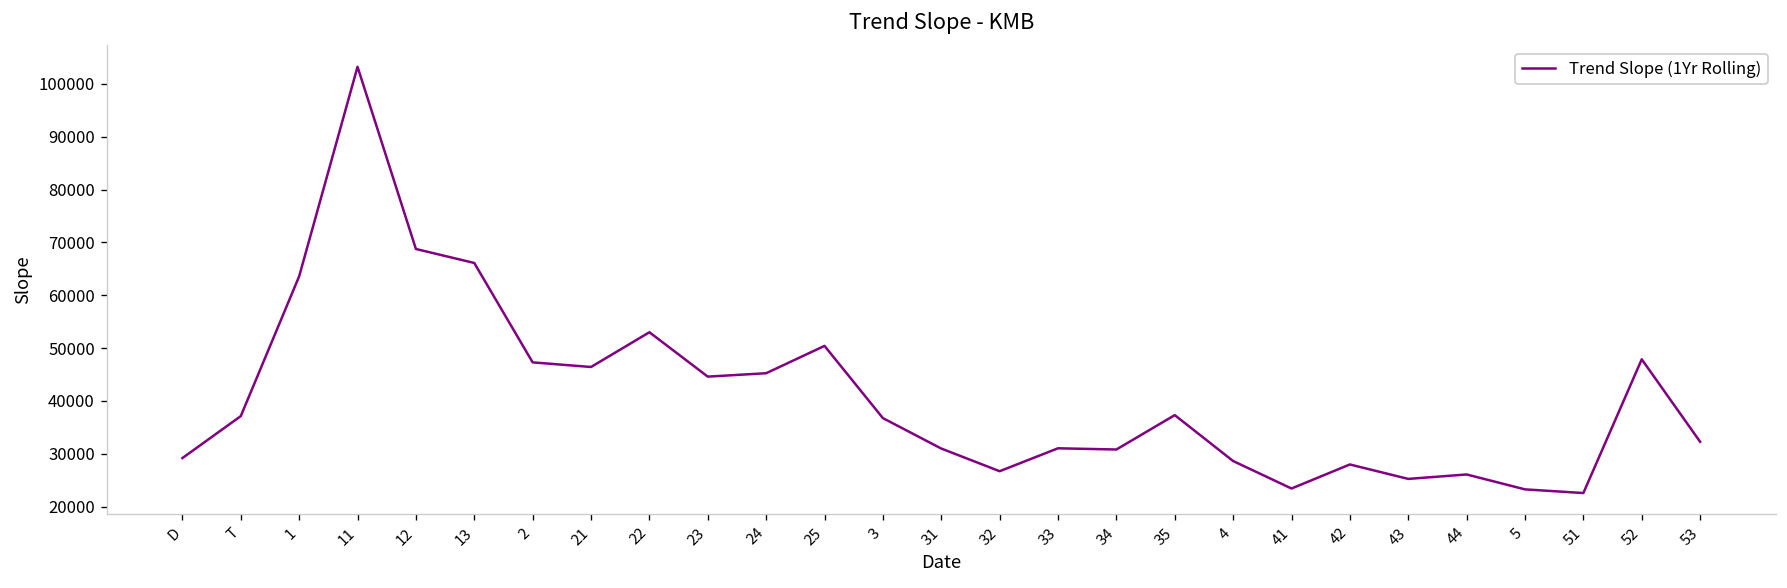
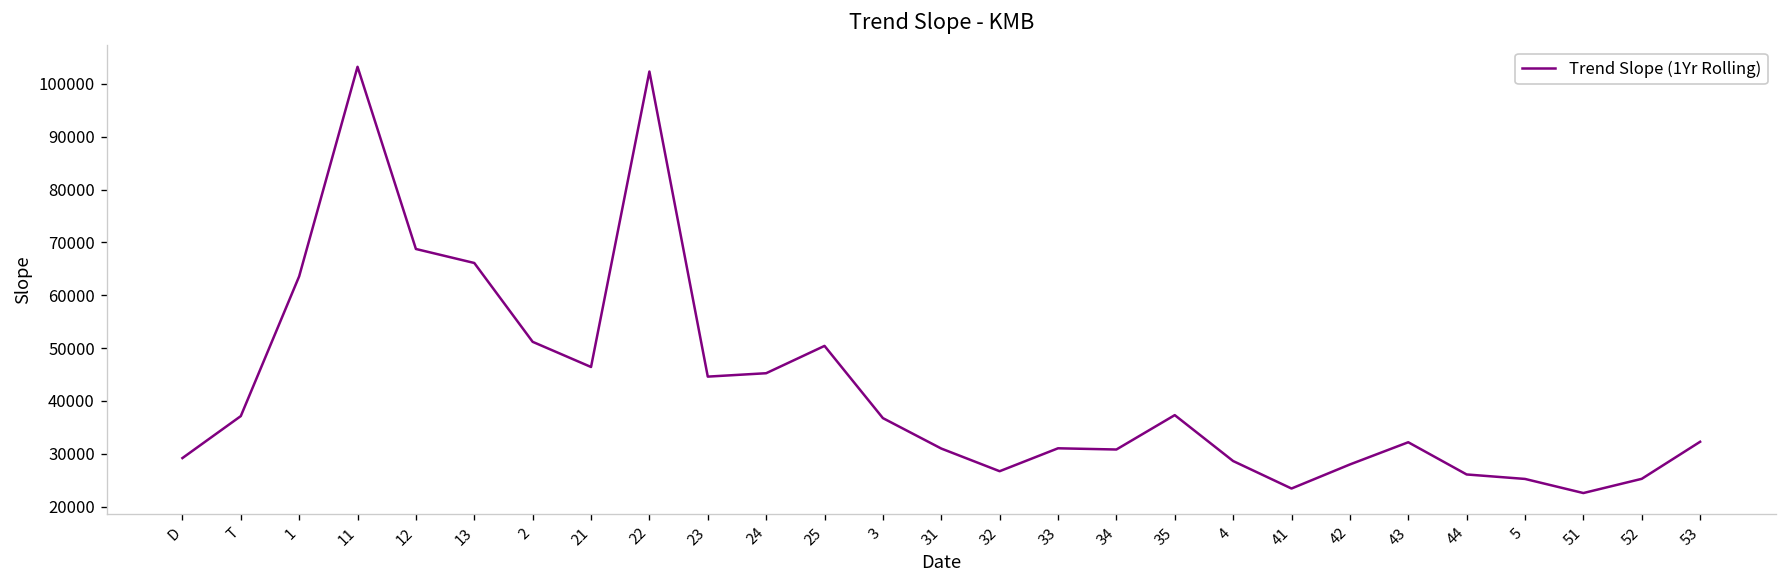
  {
    "D": 29000,
    "T": 37000,
    "1": 64000,
    "11": 103000,
    "12": 69000,
    "13": 66000,
-   "2": 47000,
+   "2": 51000,
    "21": 46000,
-   "22": 53000,
+   "22": 102000,
    "23": 45000,
    "24": 45000,
    "25": 50000,
    "3": 37000,
    "31": 31000,
    "32": 27000,
    "33": 31000,
    "34": 31000,
    "35": 37000,
    "4": 29000,
    "41": 23000,
    "42": 28000,
-   "43": 25000,
+   "43": 32000,
    "44": 26000,
-   "5": 23000,
+   "5": 25000,
    "51": 23000,
-   "52": 48000,
+   "52": 25000,
    "53": 32000
  }
